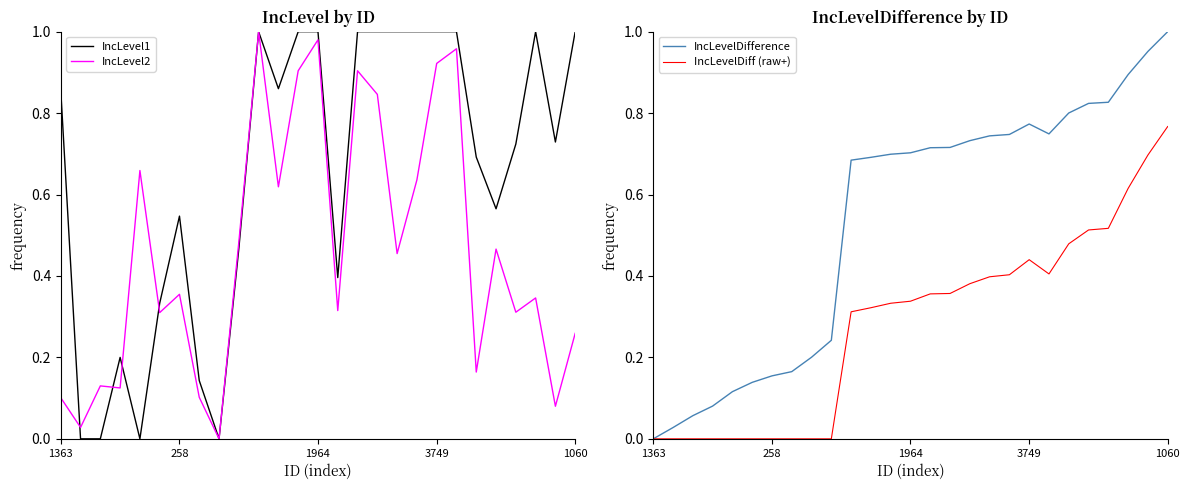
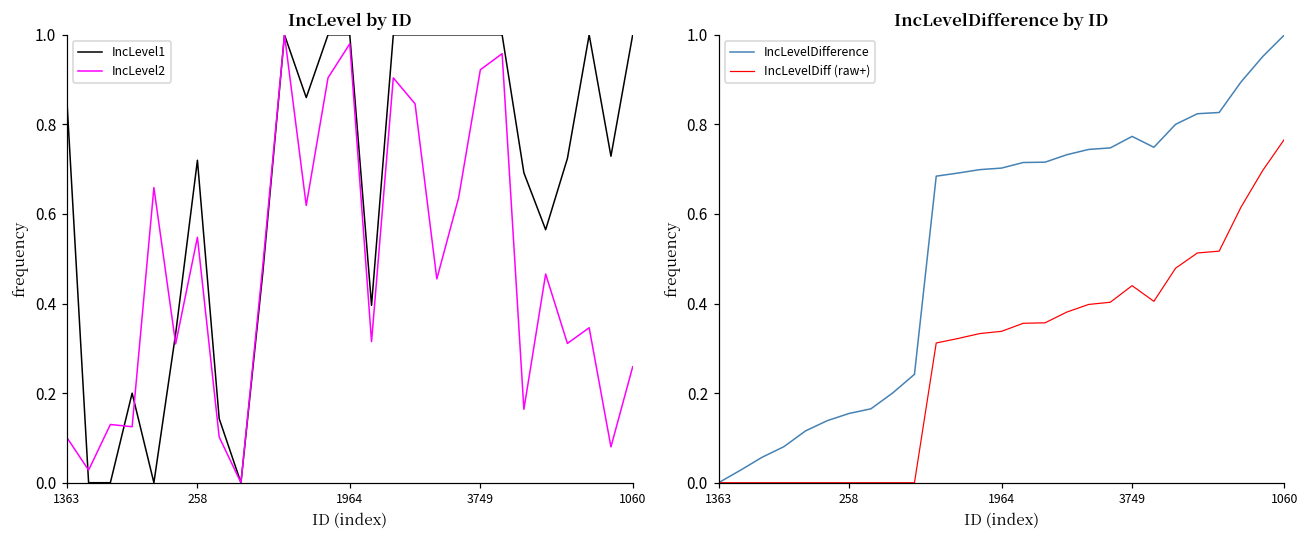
  {
    "IncLevel by ID": {
      "IncLevel1": {
        "1363": 0.86,
-       "258": 0.55,
+       "258": 0.72,
        "1964": 1.00,
        "3749": 1.00,
        "1060": 1.00
      },
      "IncLevel2": {
        "1363": 0.10,
-       "258": 0.36,
+       "258": 0.55,
        "1964": 0.98,
        "3749": 0.92,
        "1060": 0.26
      }
    },
    "IncLevelDifference by ID": {
      "IncLevelDifference": {
        "258": 0.15,
        "1964": 0.70,
        "3749": 0.77,
        "1060": 1.00
      },
      "IncLevelDiff (raw+)": {
        "258": 0.00,
        "1964": 0.34,
        "3749": 0.44,
        "1060": 0.77
      }
    }
  }
